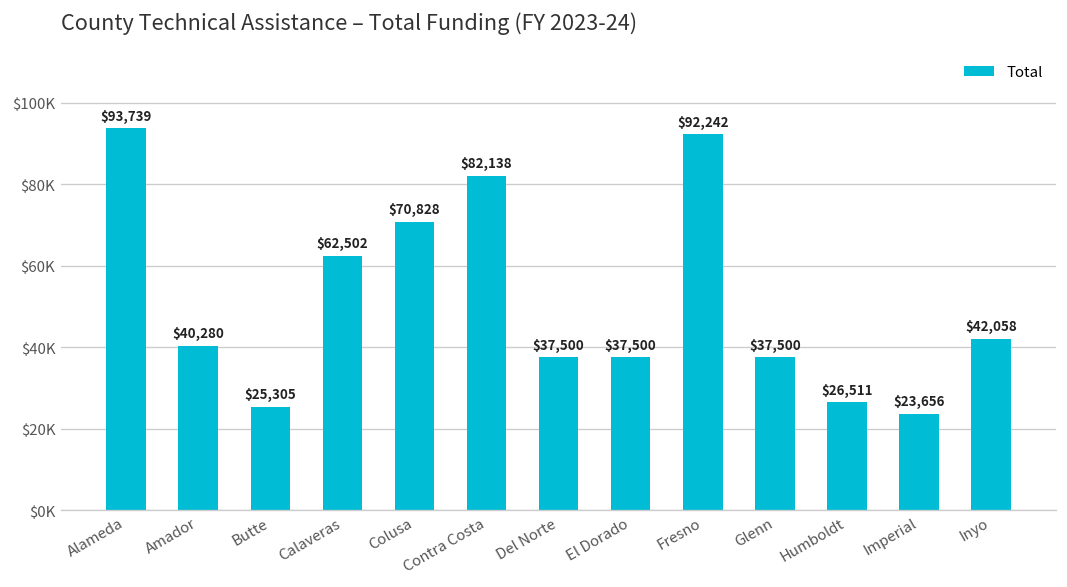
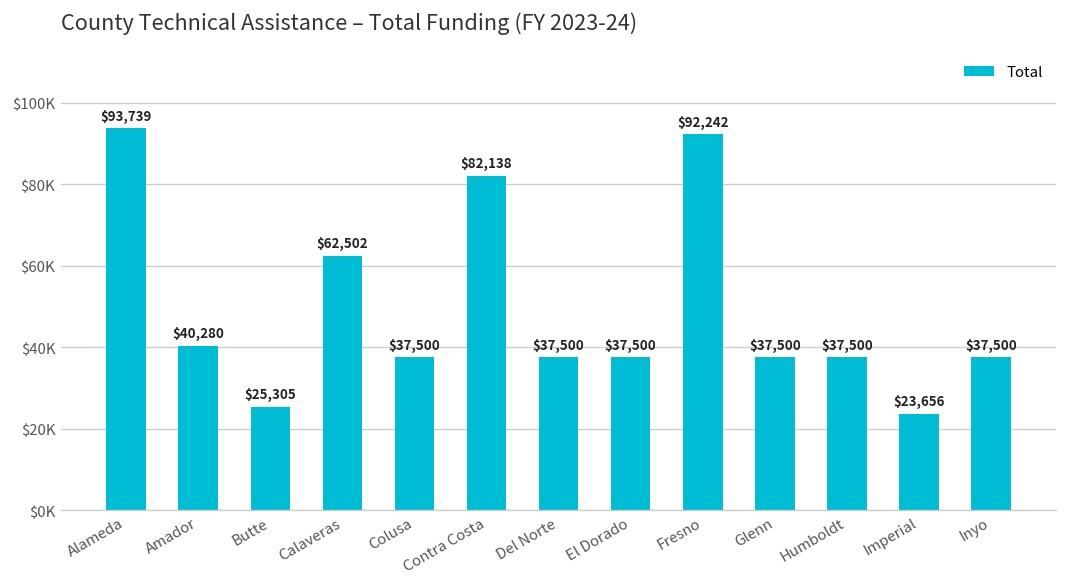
  {
    "Alameda": "$93,739",
    "Amador": "$40,280",
    "Butte": "$25,305",
    "Calaveras": "$62,502",
-   "Colusa": "$70,828",
+   "Colusa": "$37,500",
    "Contra Costa": "$82,138",
    "Del Norte": "$37,500",
    "El Dorado": "$37,500",
    "Fresno": "$92,242",
    "Glenn": "$37,500",
-   "Humboldt": "$26,511",
+   "Humboldt": "$37,500",
    "Imperial": "$23,656",
-   "Inyo": "$42,058"
+   "Inyo": "$37,500"
  }
